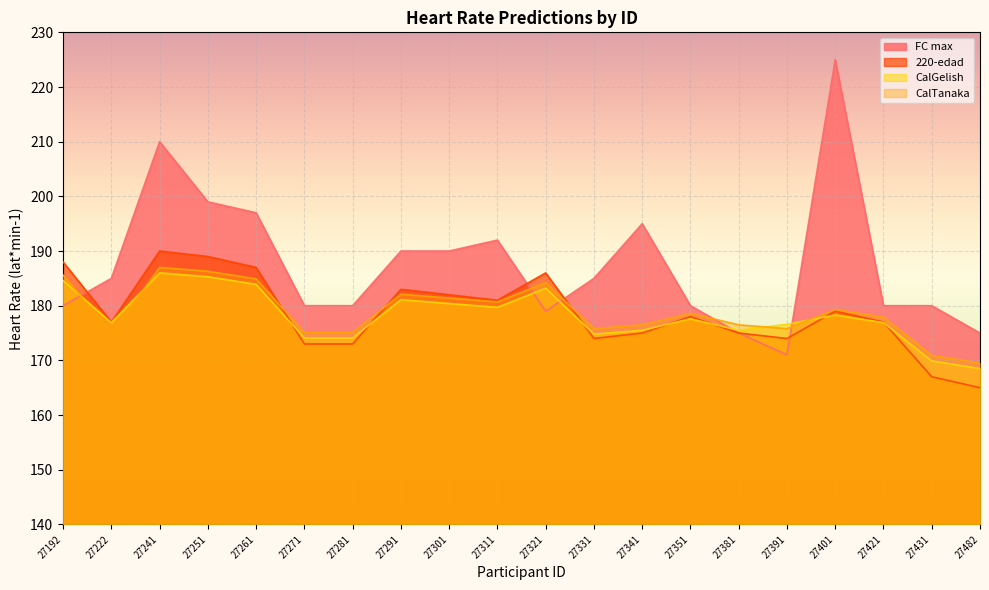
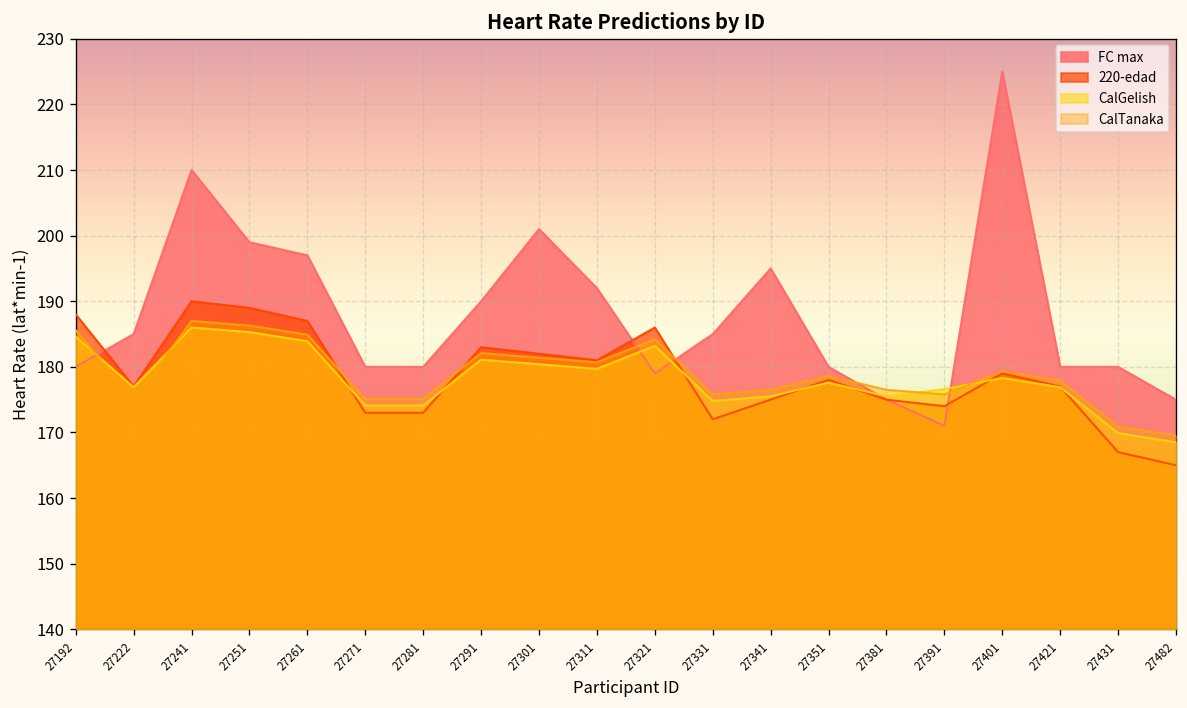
  {
    "FC max": {
      "27192": 180,
      "27222": 185,
      "27241": 210,
      "27251": 199,
      "27261": 197,
      "27271": 180,
      "27281": 180,
      "27291": 190,
-     "27301": 190,
+     "27301": 201,
      "27311": 192,
      "27321": 179,
      "27331": 185,
      "27341": 195,
      "27351": 180,
      "27391": 171,
      "27401": 225,
      "27421": 180,
      "27431": 180,
      "27482": 175
    },
    "220-edad": {
      "27192": 188,
      "27241": 190,
      "27251": 189,
      "27261": 187,
      "27271": 173,
      "27281": 173,
      "27291": 183,
      "27301": 182,
      "27321": 186,
-     "27331": 174,
+     "27331": 172,
      "27341": 175,
      "27391": 174,
      "27431": 167,
      "27482": 165
    }
  }
